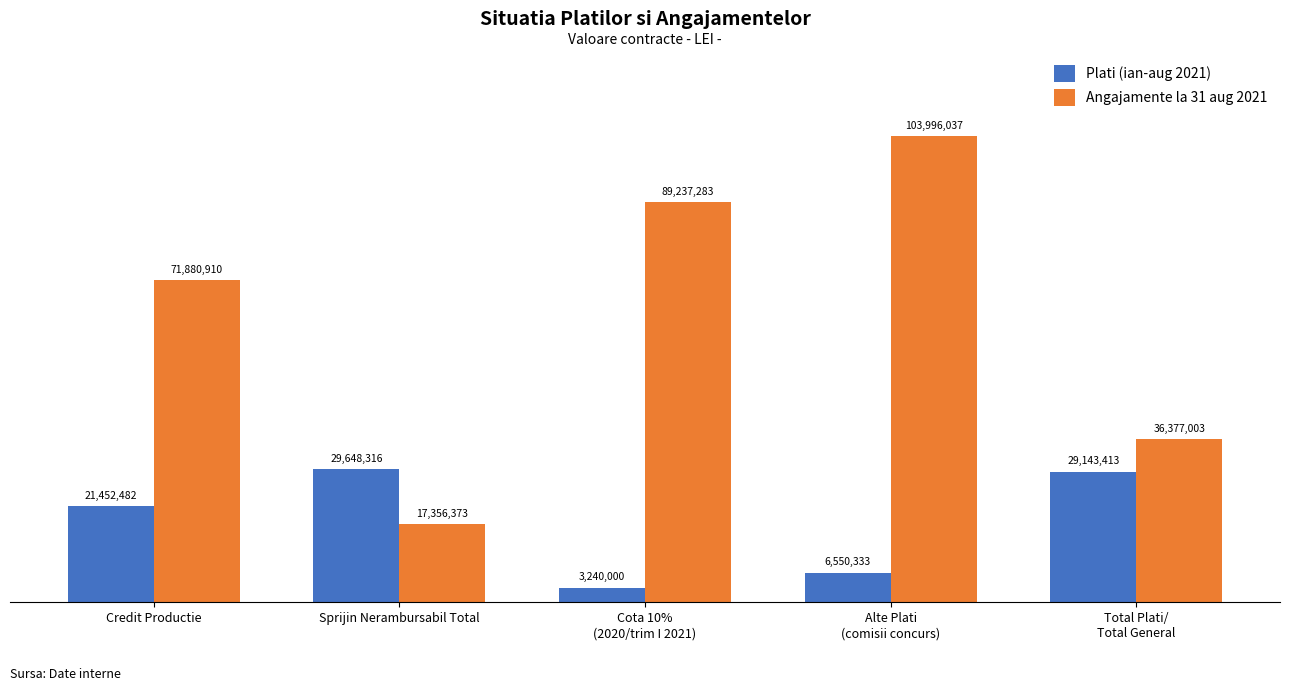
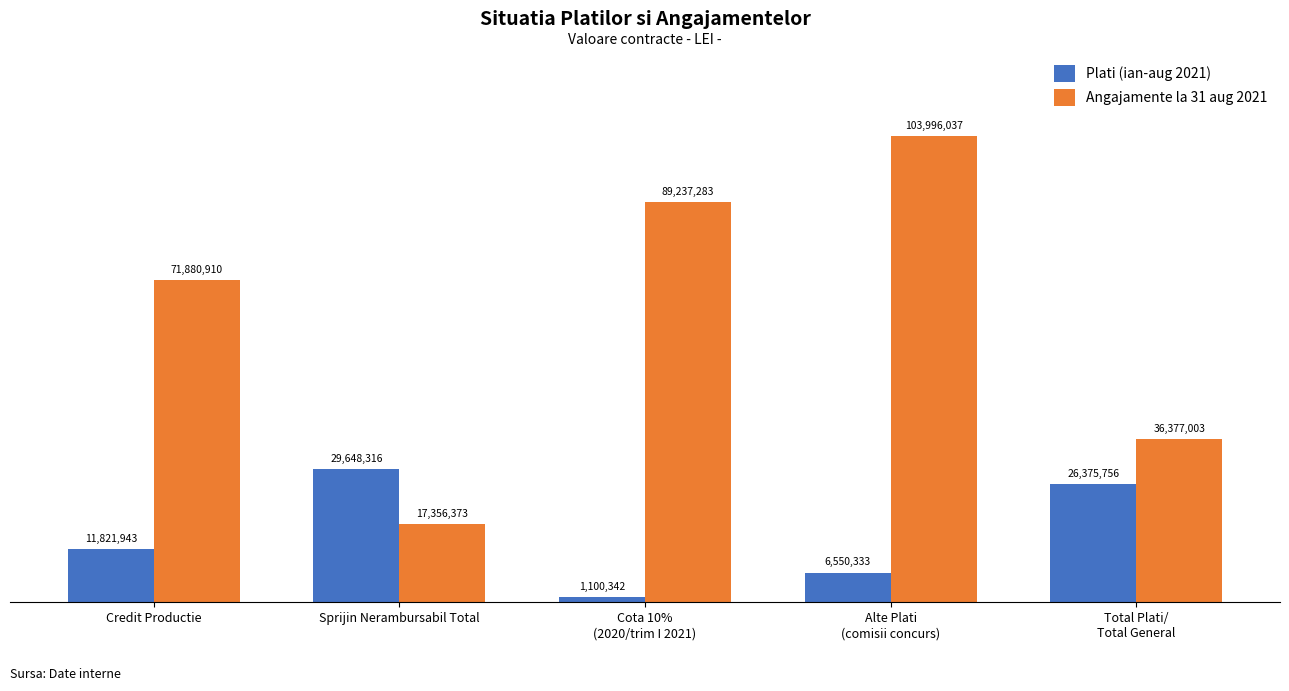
  {
    "Plati (ian-aug 2021)": {
-     "Credit Productie": "21,452,482",
+     "Credit Productie": "11,821,943",
      "Sprijin Nerambursabil Total": "29,648,316",
-     "Cota 10% (2020/trim I 2021)": "3,240,000",
+     "Cota 10% (2020/trim I 2021)": "1,100,342",
      "Alte Plati (comisii concurs)": "6,550,333",
-     "Total Plati/ Total General": "29,143,413"
+     "Total Plati/ Total General": "26,375,756"
    },
    "Angajamente la 31 aug 2021": {
      "Credit Productie": "71,880,910",
      "Sprijin Nerambursabil Total": "17,356,373",
      "Cota 10% (2020/trim I 2021)": "89,237,283",
      "Alte Plati (comisii concurs)": "103,996,037",
      "Total Plati/ Total General": "36,377,003"
    }
  }
